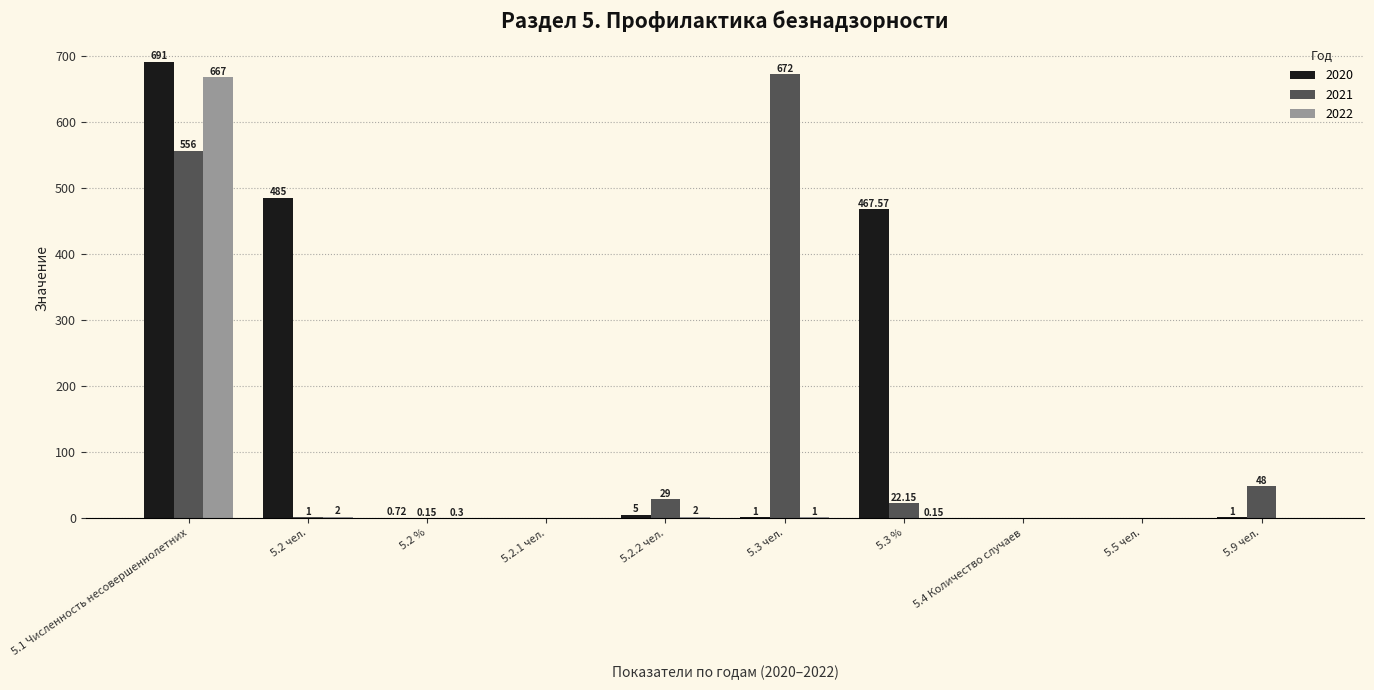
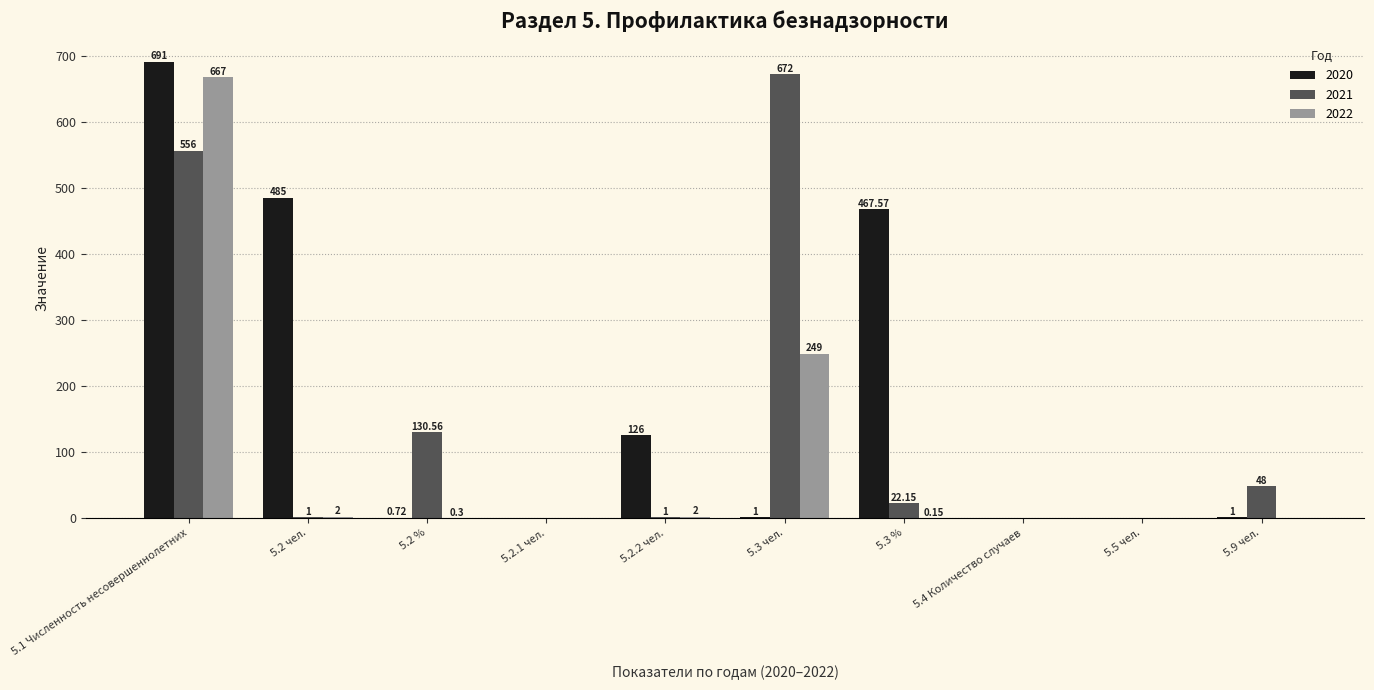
  {
    "2020": {
      "5.1 Численность несовершеннолетних": 691,
      "5.2 чел.": 485,
      "5.2 %": 0.72,
-     "5.2.2 чел.": 5,
+     "5.2.2 чел.": 126,
      "5.3 чел.": 1,
      "5.3 %": 467.57,
      "5.9 чел.": 1
    },
    "2021": {
      "5.1 Численность несовершеннолетних": 556,
      "5.2 чел.": 1,
-     "5.2 %": 0.15,
-     "5.2.2 чел.": 29,
+     "5.2 %": 130.56,
+     "5.2.2 чел.": 1,
      "5.3 чел.": 672,
      "5.3 %": 22.15,
      "5.9 чел.": 48
    },
    "2022": {
      "5.1 Численность несовершеннолетних": 667,
      "5.2 чел.": 2,
      "5.2 %": 0.3,
      "5.2.2 чел.": 2,
-     "5.3 чел.": 1,
+     "5.3 чел.": 249,
      "5.3 %": 0.15
    }
  }
